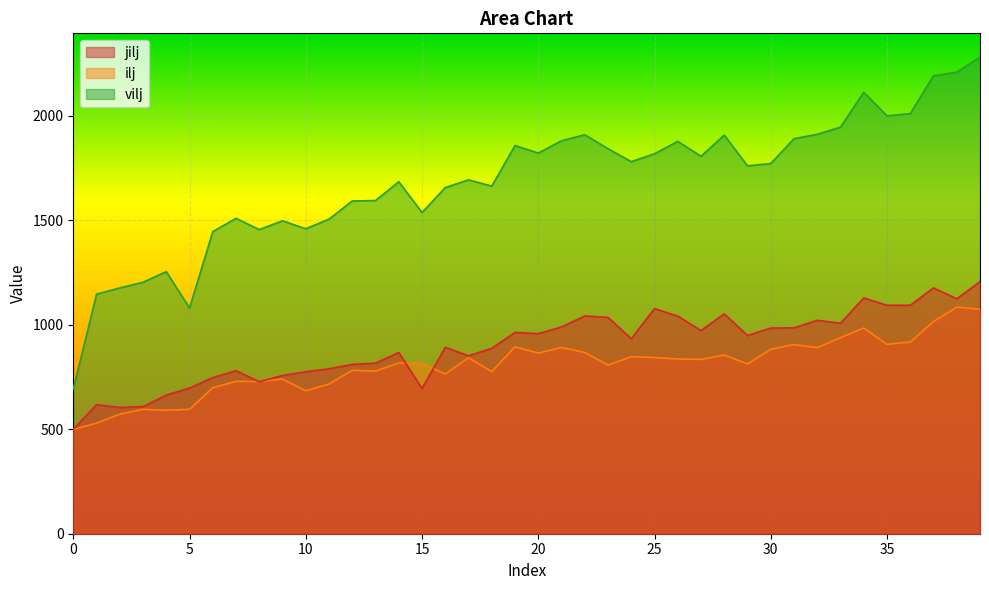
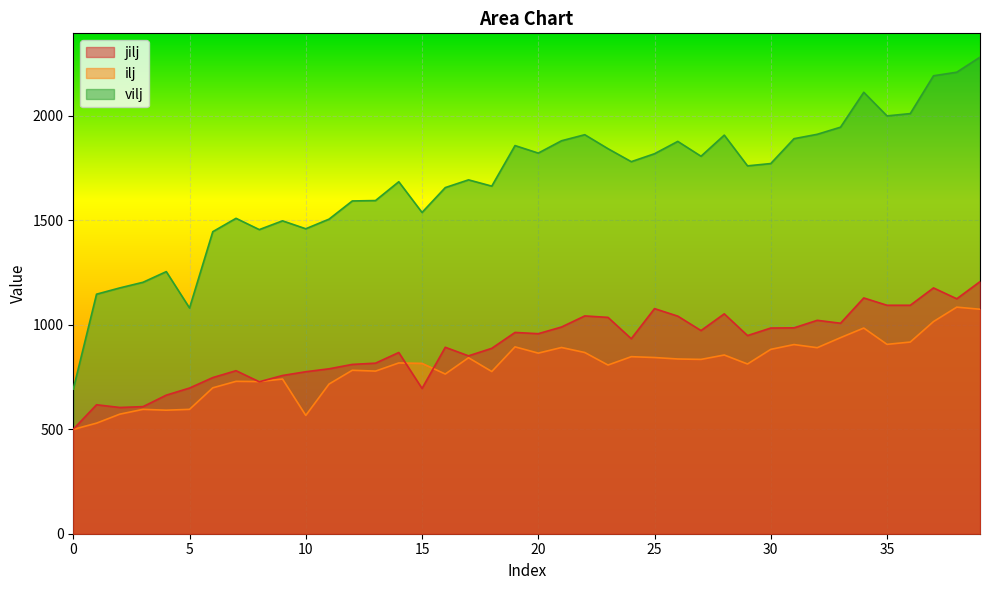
  {
    "vilj": {
      "0": 690,
      "5": 1080,
      "10": 1460,
      "15": 1540,
      "20": 1820,
      "25": 1820,
      "30": 1770,
      "35": 2000
    },
    "ilj": {
      "5": 600,
-     "10": 680,
+     "10": 570,
      "15": 820,
      "20": 860,
      "25": 840,
      "30": 880,
      "35": 910
    },
    "jilj": {
      "5": 700,
      "10": 780,
      "15": 700,
      "20": 960,
      "25": 1080,
      "30": 980,
      "35": 1090
    }
  }
